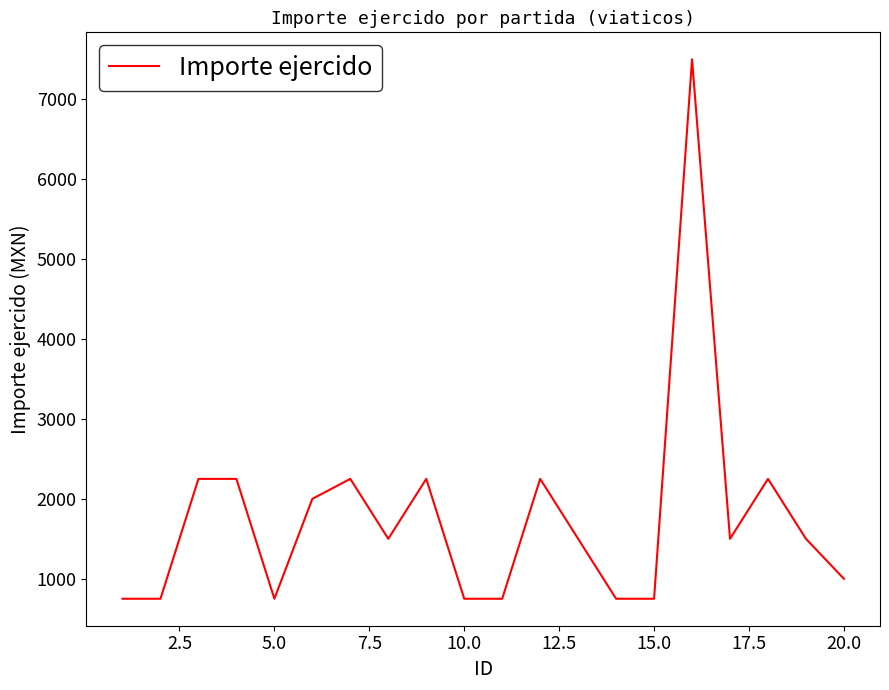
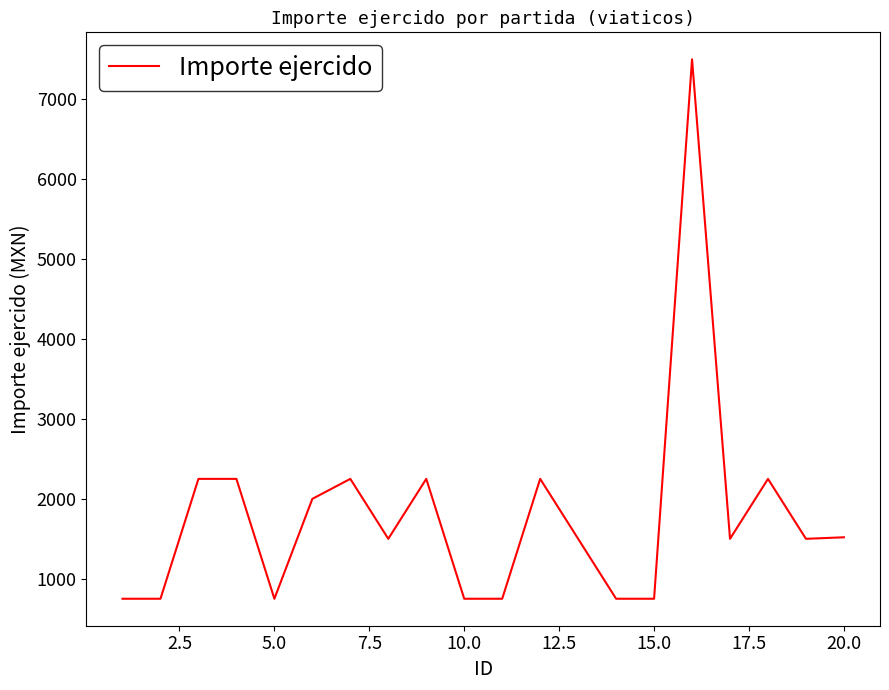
  {
    "5.0": 800,
    "10.0": 800,
    "15.0": 800,
-   "20.0": 1000
+   "20.0": 1500
  }
